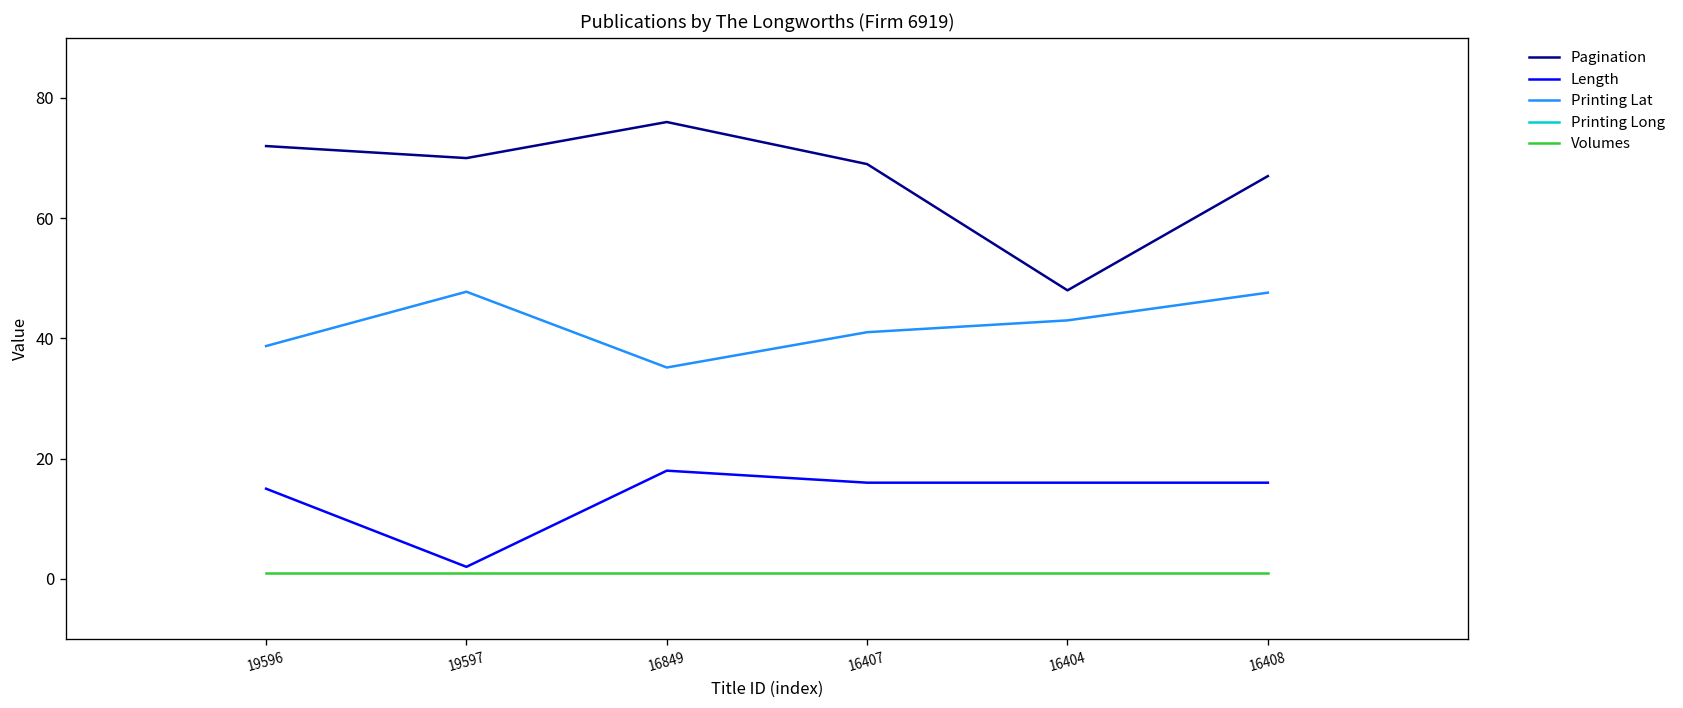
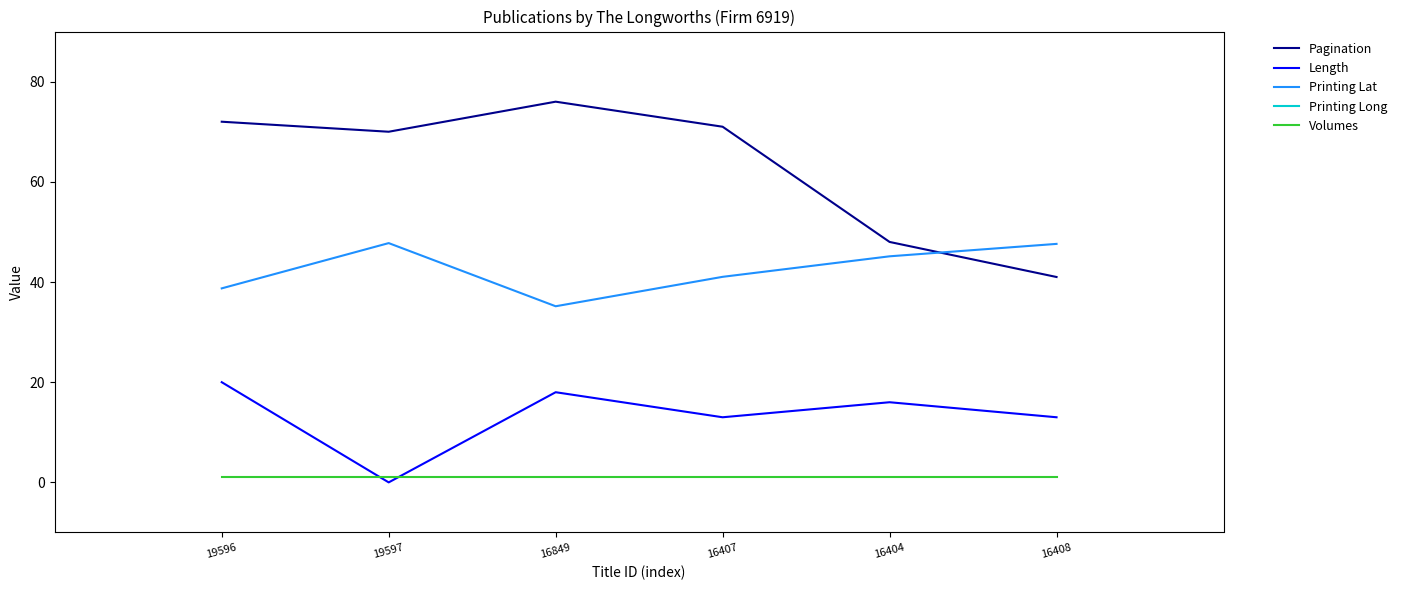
  {
    "Pagination": {
      "19596": 72,
      "19597": 70,
      "16849": 76,
-     "16407": 69,
+     "16407": 71,
      "16404": 48,
-     "16408": 67
+     "16408": 41
    },
    "Length": {
-     "19596": 15,
-     "19597": 2,
+     "19596": 20,
+     "19597": 0,
      "16849": 18,
-     "16407": 16,
+     "16407": 13,
      "16404": 16,
-     "16408": 16
+     "16408": 13
    },
    "Printing Lat": {
      "19596": 39,
      "19597": 48,
      "16849": 35,
      "16407": 41,
-     "16404": 43,
+     "16404": 45,
      "16408": 48
    },
    "Volumes": {
      "19596": 1,
      "19597": 1,
      "16849": 1,
      "16407": 1,
      "16404": 1,
      "16408": 1
    }
  }
